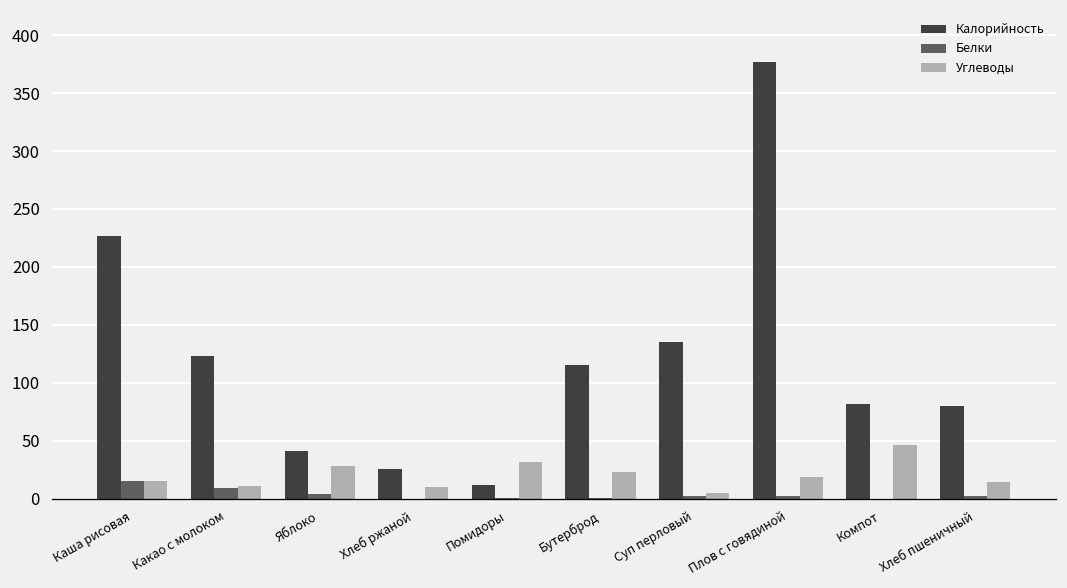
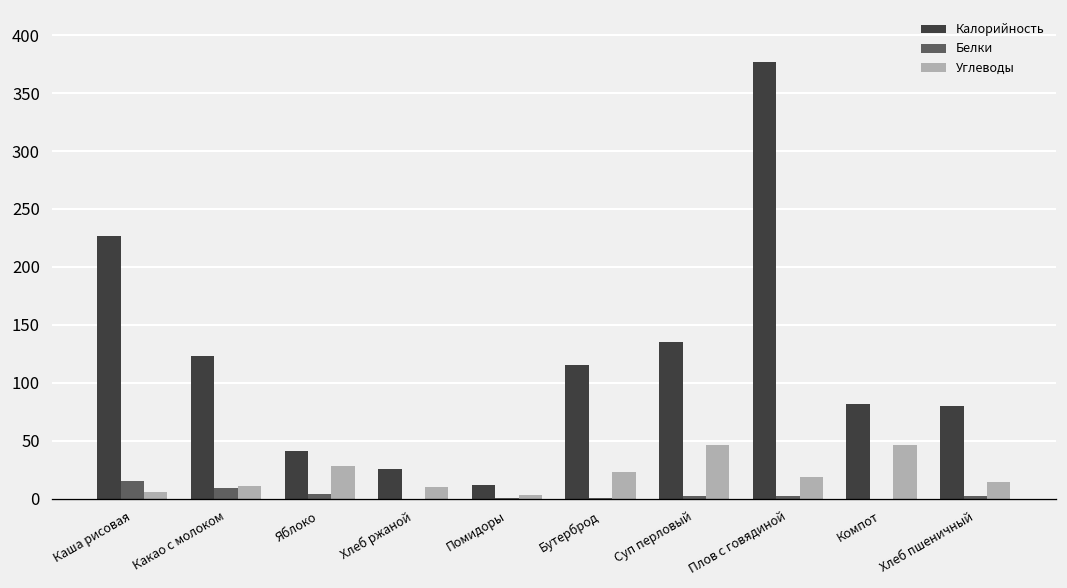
  {
    "Углеводы": {
-     "Каша рисовая": 20,
+     "Каша рисовая": 10,
      "Какао с молоком": 10,
      "Яблоко": 30,
      "Хлеб ржаной": 10,
-     "Помидоры": 30,
+     "Помидоры": 0,
      "Бутерброд": 20,
-     "Суп перловый": 10,
+     "Суп перловый": 50,
      "Плов с говядиной": 20,
      "Компот": 50,
      "Хлеб пшеничный": 10
    }
  }
